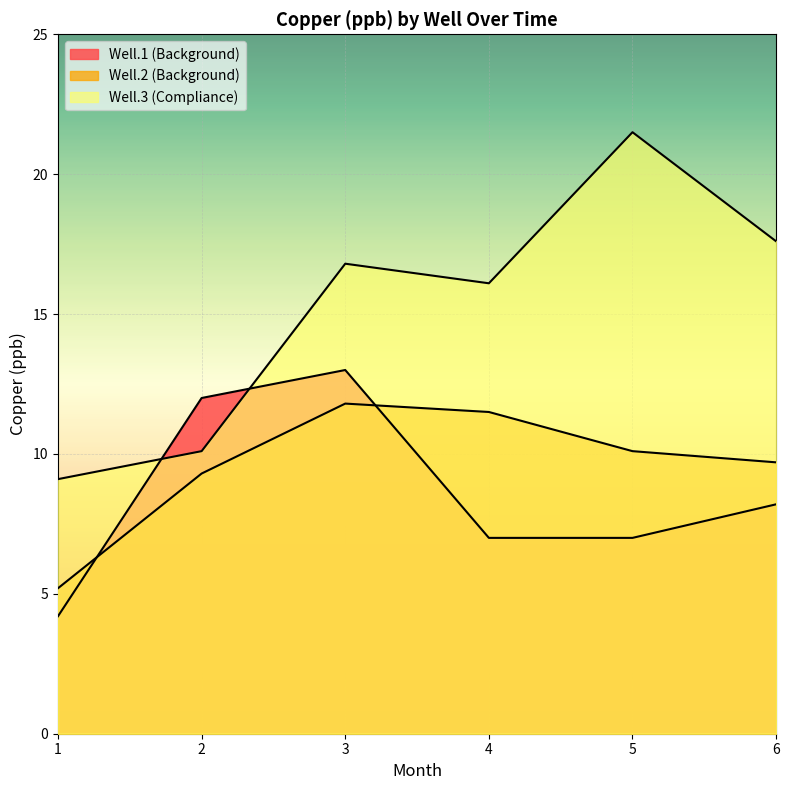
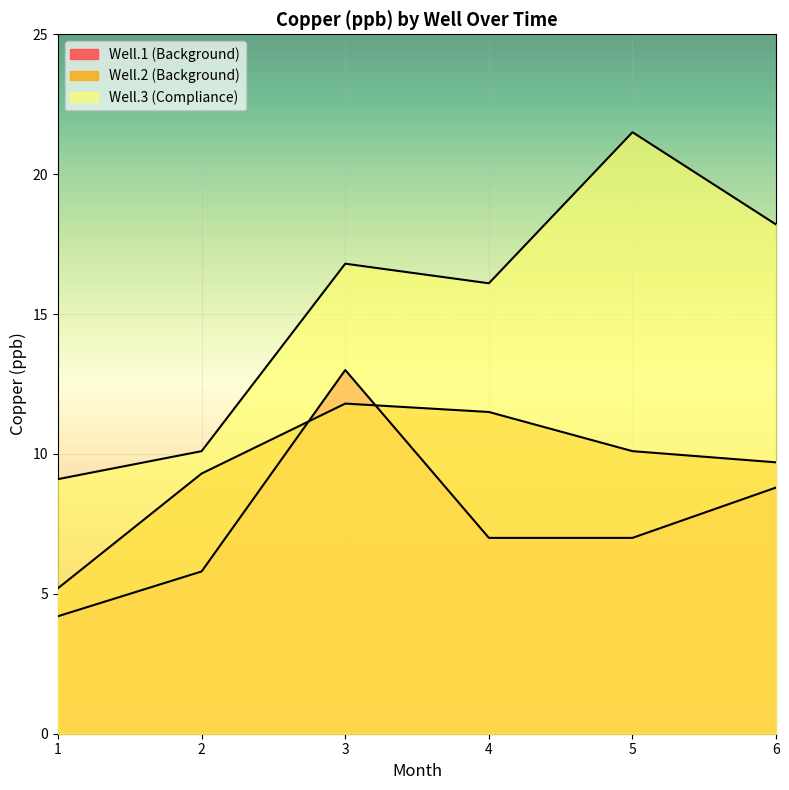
  {
    "Well.1 (Background)": {
      "1": 4.2,
-     "2": 12.0,
+     "2": 5.8,
      "3": 13.0,
      "4": 7.0,
      "5": 7.0,
-     "6": 8.2
+     "6": 8.8
    },
    "Well.2 (Background)": {
      "1": 5.2,
      "2": 9.3,
      "3": 11.8,
      "4": 11.5,
      "5": 10.1,
      "6": 9.7
    },
    "Well.3 (Compliance)": {
      "1": 9.1,
      "2": 10.1,
      "3": 16.8,
      "4": 16.1,
      "5": 21.5,
-     "6": 17.6
+     "6": 18.2
    }
  }
